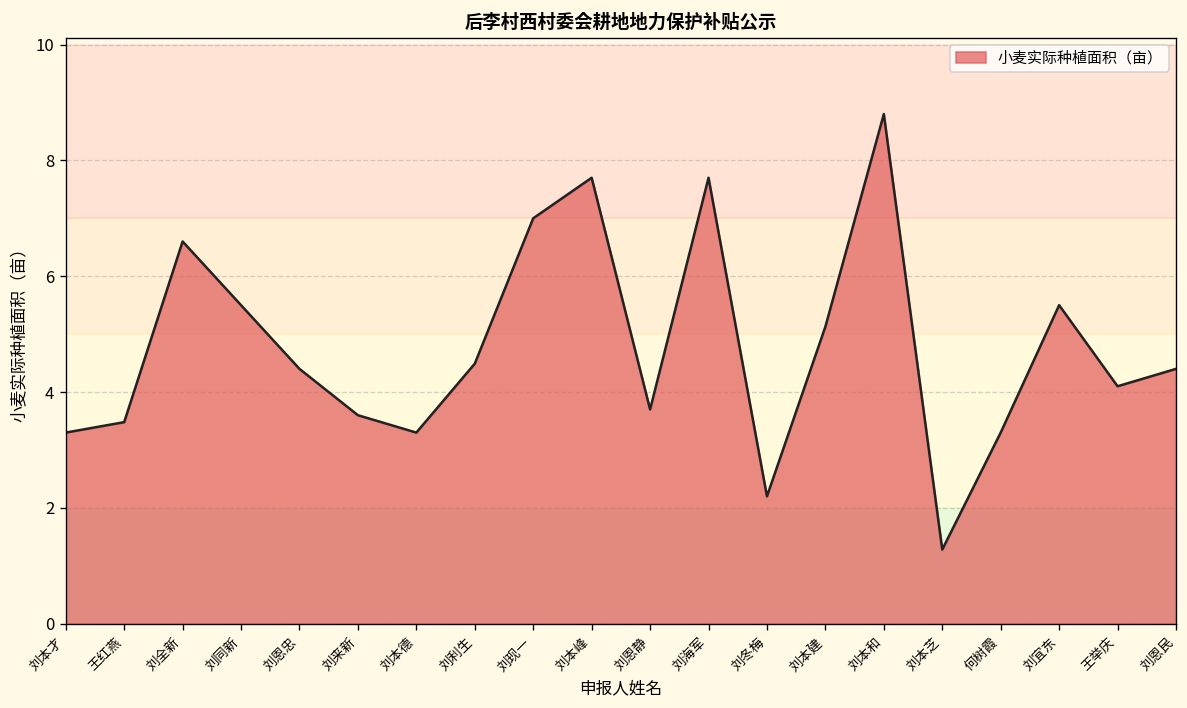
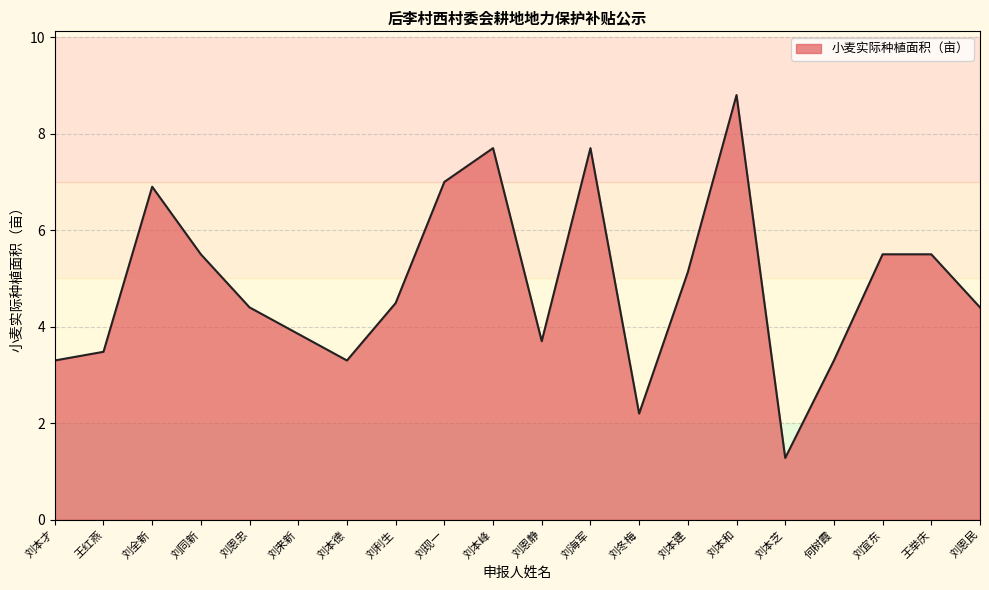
  {
    "刘本才": 3.3,
    "王红燕": 3.5,
-   "刘全新": 6.6,
+   "刘全新": 6.9,
    "刘同新": 5.5,
    "刘恩忠": 4.4,
-   "刘来新": 3.6,
+   "刘来新": 3.9,
    "刘本德": 3.3,
    "刘利生": 4.5,
    "刘现一": 7.0,
    "刘本峰": 7.7,
    "刘恩静": 3.7,
    "刘海军": 7.7,
    "刘冬梅": 2.2,
    "刘本建": 5.1,
    "刘本和": 8.8,
    "刘本芝": 1.3,
    "何树霞": 3.3,
    "刘宜东": 5.5,
-   "王举庆": 4.1,
+   "王举庆": 5.5,
    "刘恩民": 4.4
  }
